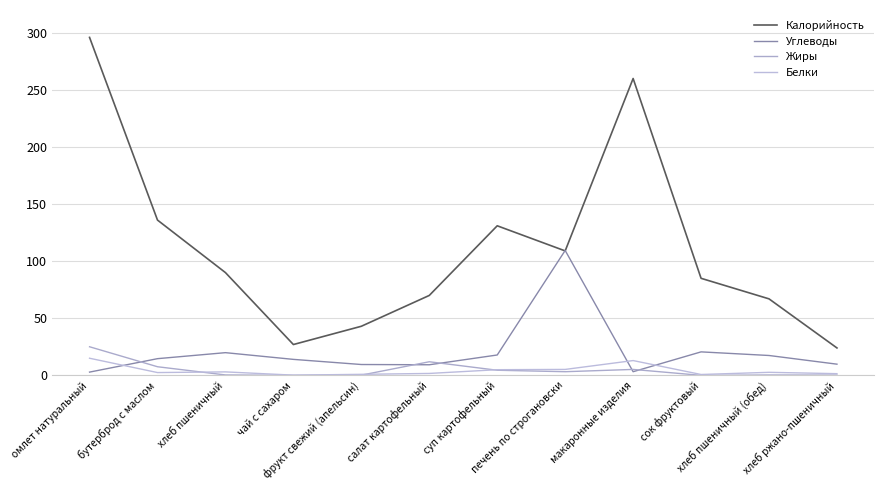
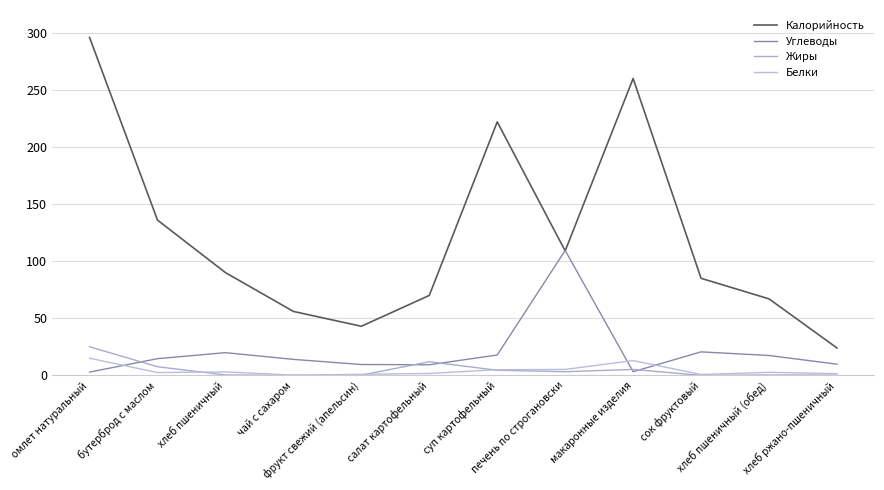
  {
    "Калорийность": {
      "омлет натуральный": 296,
      "бутерброд с маслом": 136,
      "хлеб пшеничный": 90,
-     "чай с сахаром": 27,
+     "чай с сахаром": 56,
      "фрукт свежий (апельсин)": 43,
      "салат картофельный": 70,
-     "суп картофельный": 131,
+     "суп картофельный": 222,
      "макаронные изделия": 260,
      "сок фруктовый": 85,
      "хлеб пшеничный (обед)": 67,
      "хлеб ржано-пшеничный": 24
    }
  }
